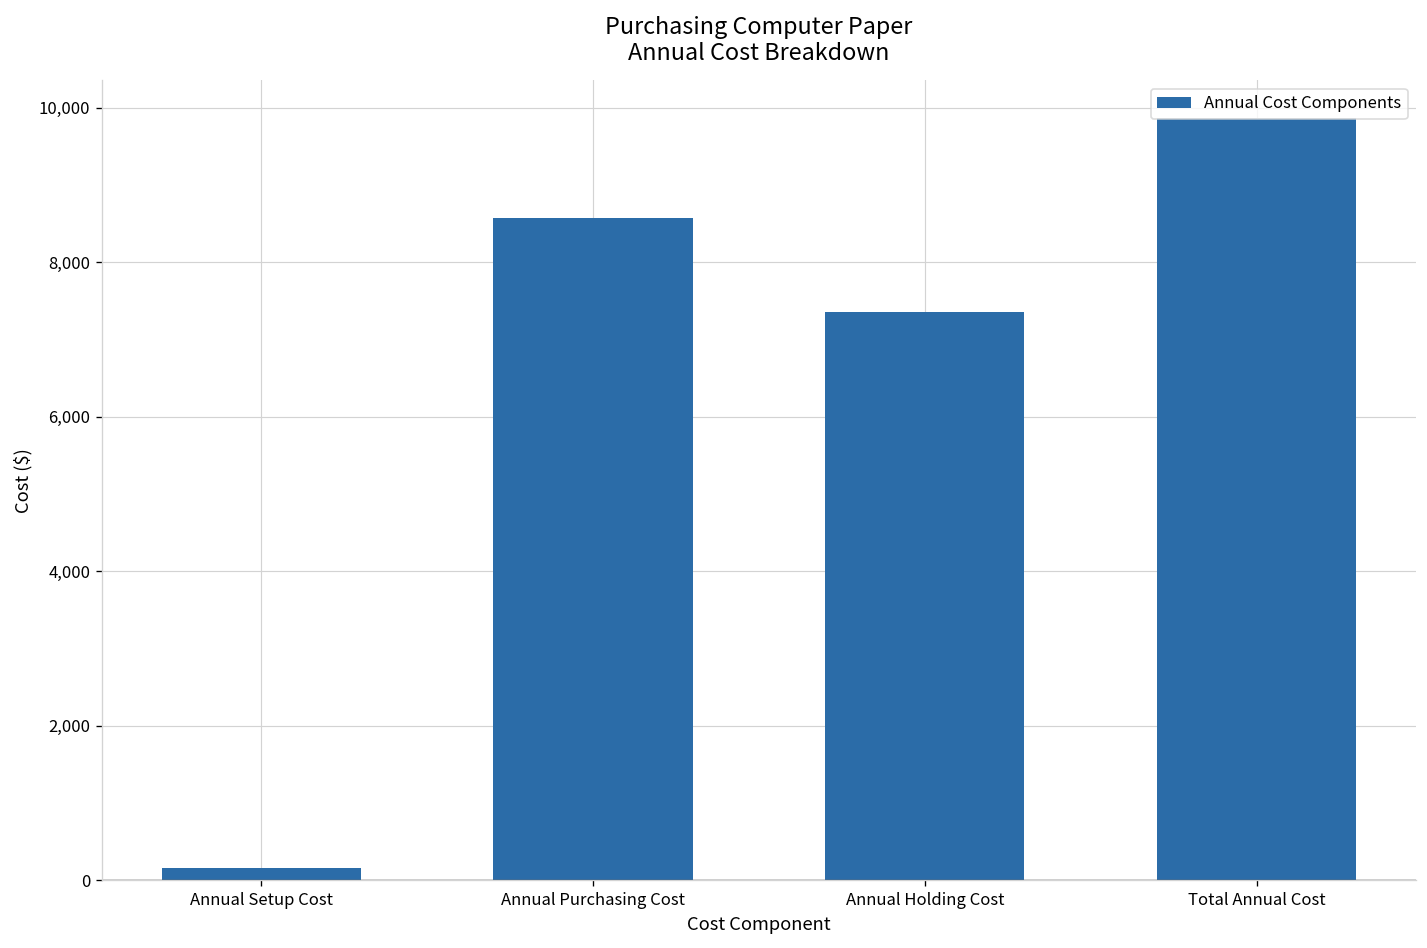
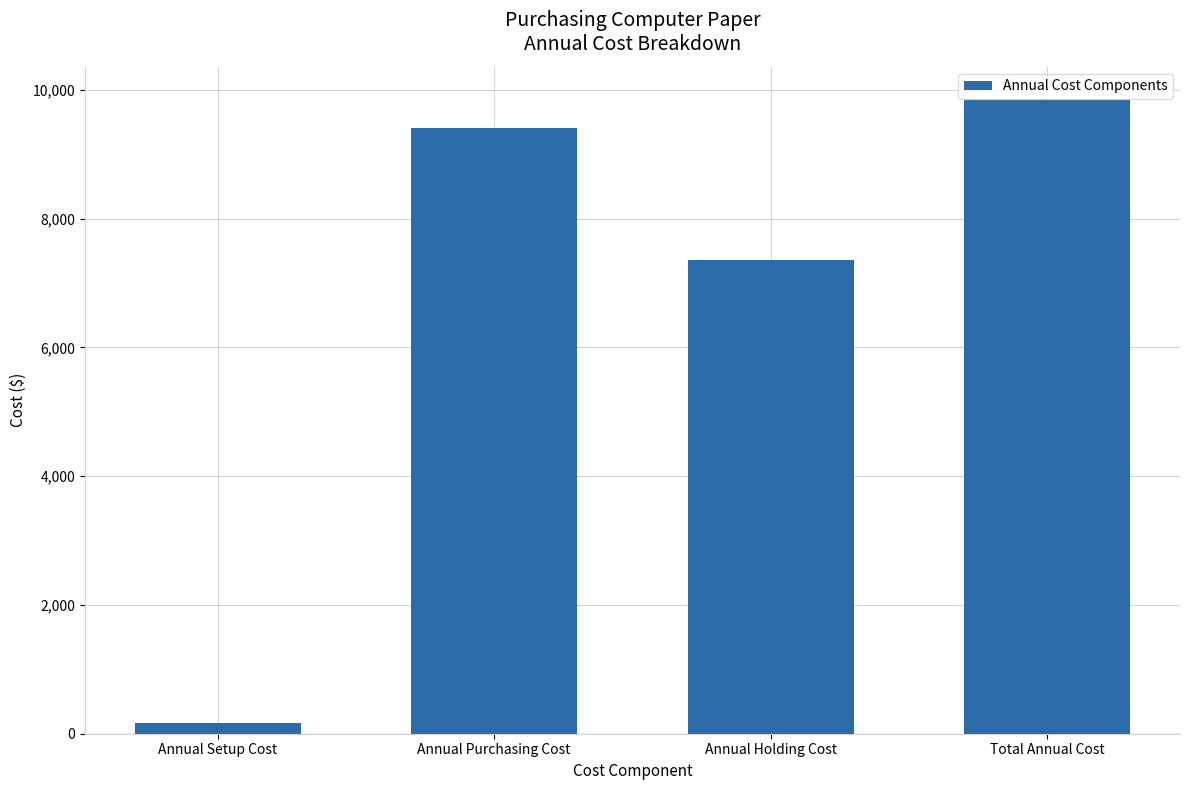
  {
    "Annual Setup Cost": "200",
-   "Annual Purchasing Cost": "8,600",
+   "Annual Purchasing Cost": "9,400",
    "Annual Holding Cost": "7,400"
  }
